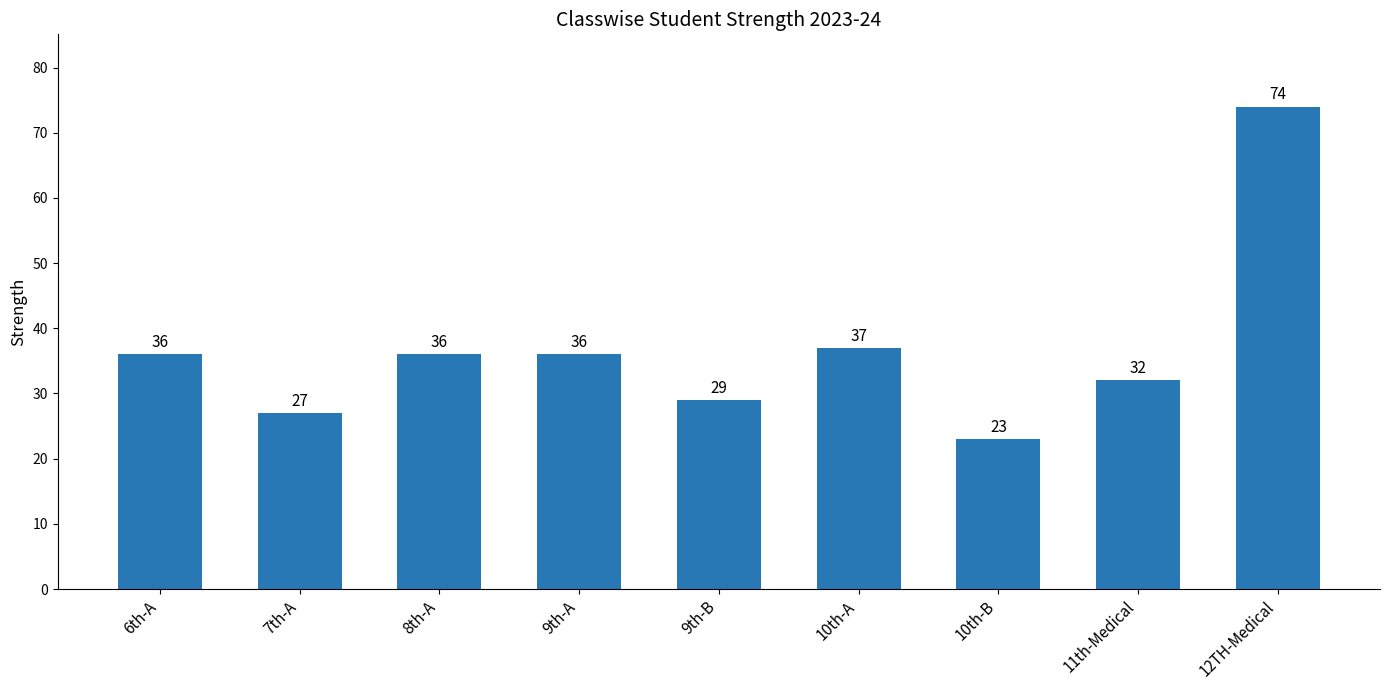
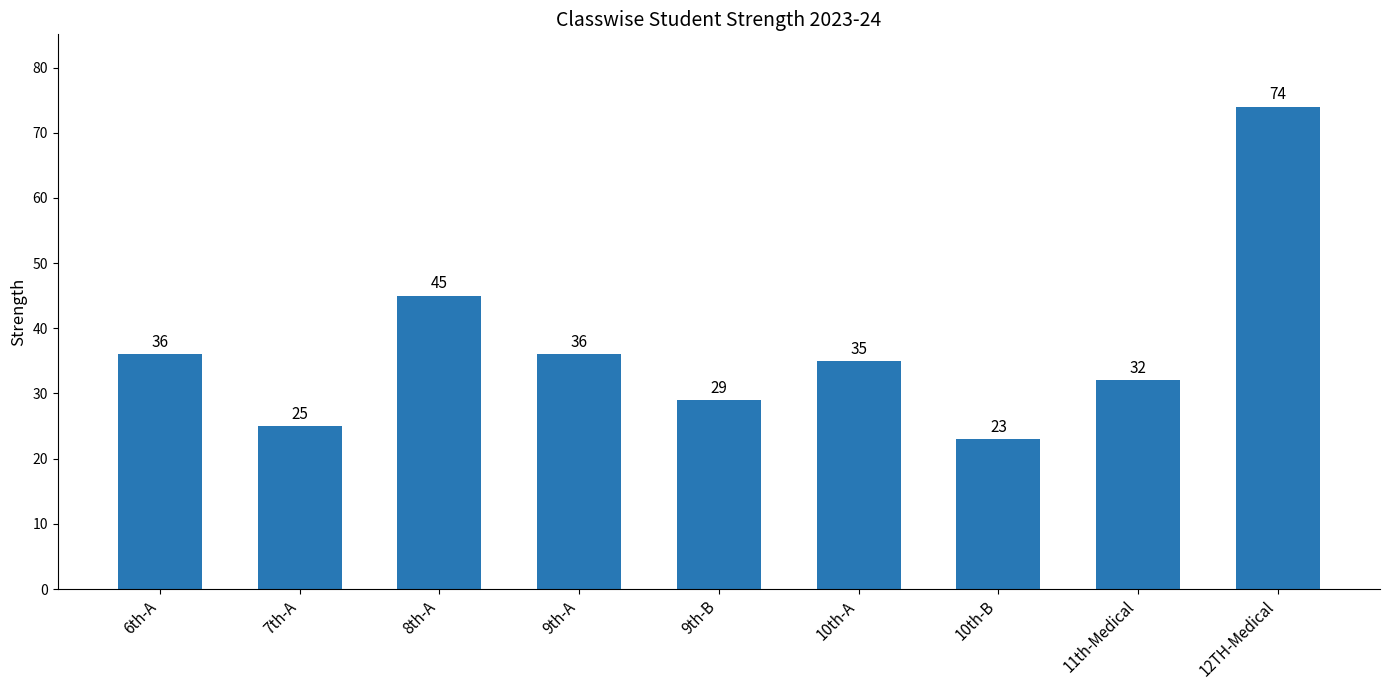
  {
    "6th-A": 36,
-   "7th-A": 27,
-   "8th-A": 36,
+   "7th-A": 25,
+   "8th-A": 45,
    "9th-A": 36,
    "9th-B": 29,
-   "10th-A": 37,
+   "10th-A": 35,
    "10th-B": 23,
    "11th-Medical": 32,
    "12TH-Medical": 74
  }
